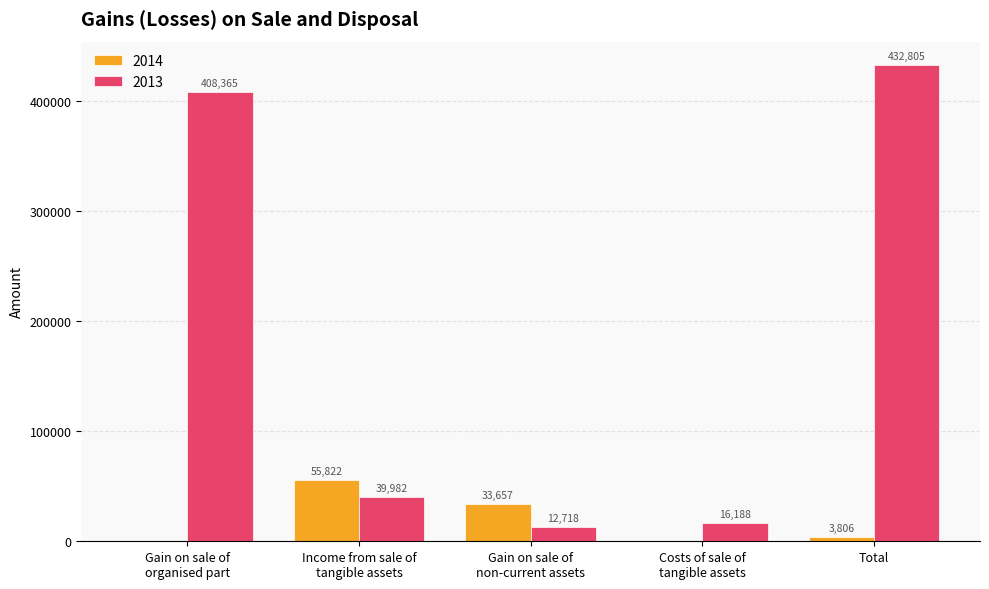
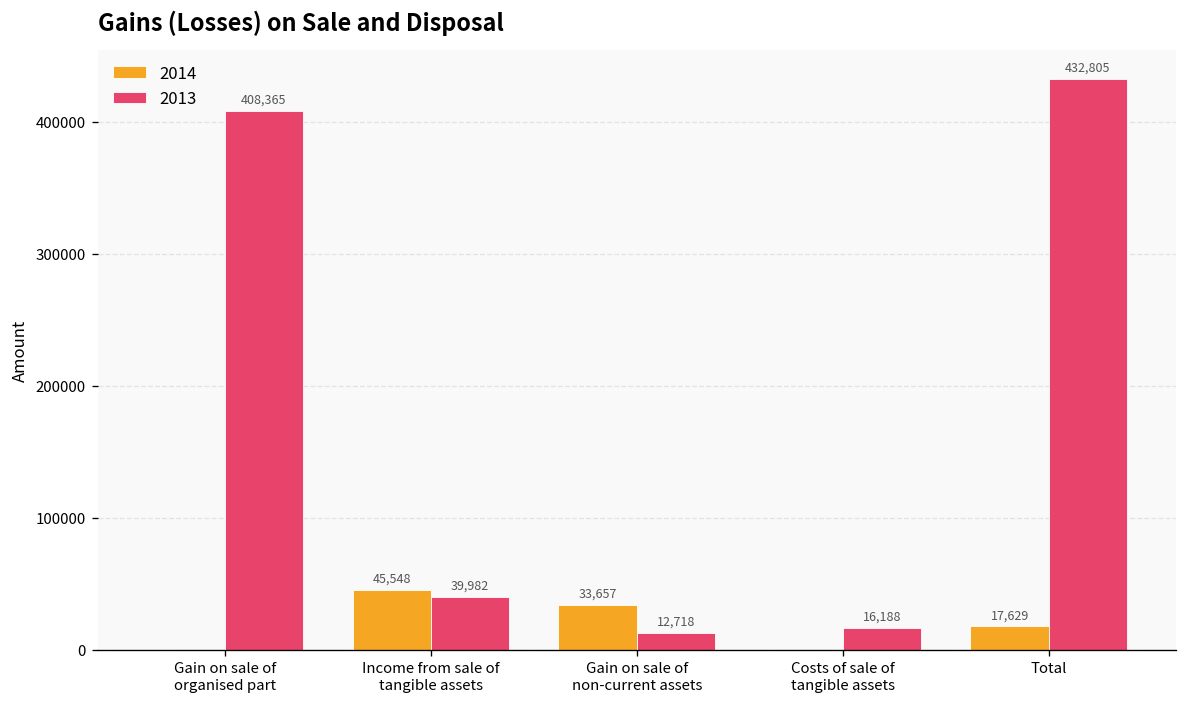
  {
    "2014": {
-     "Income from sale of tangible assets": "55,822",
+     "Income from sale of tangible assets": "45,548",
      "Gain on sale of non-current assets": "33,657",
-     "Total": "3,806"
+     "Total": "17,629"
    },
    "2013": {
      "Gain on sale of organised part": "408,365",
      "Income from sale of tangible assets": "39,982",
      "Gain on sale of non-current assets": "12,718",
      "Costs of sale of tangible assets": "16,188",
      "Total": "432,805"
    }
  }
